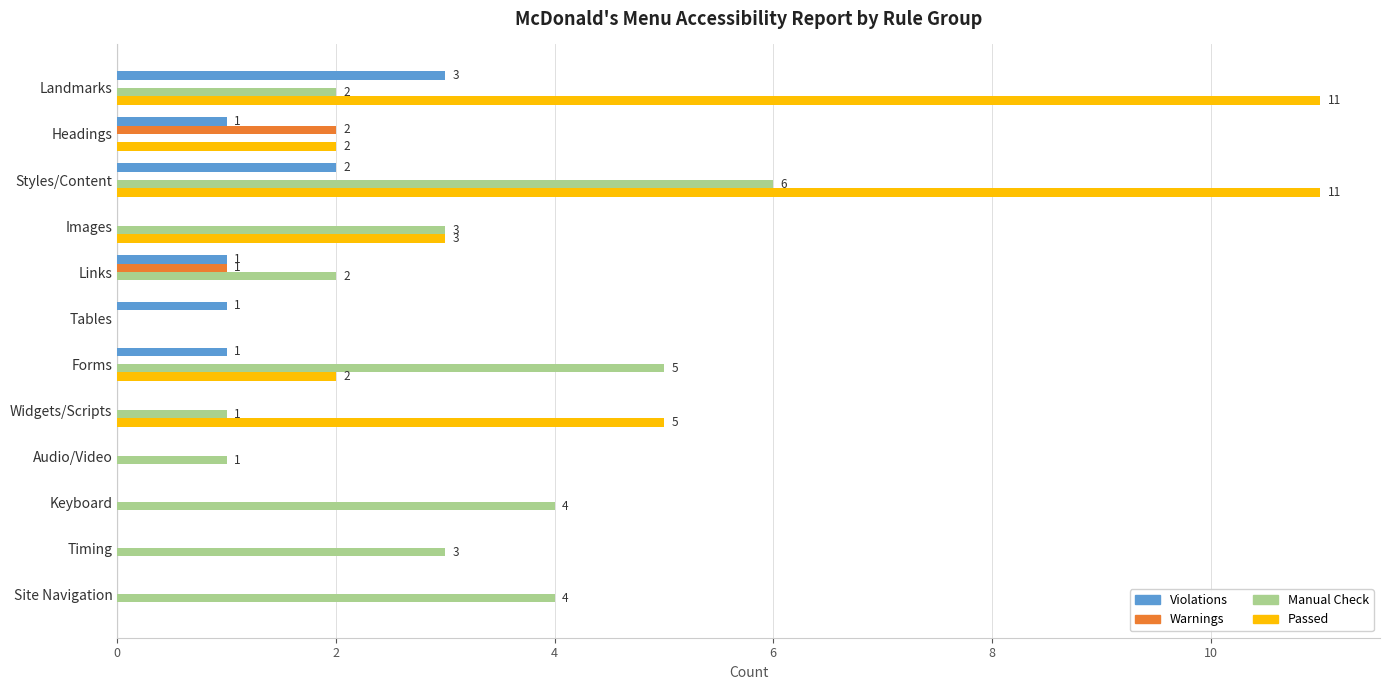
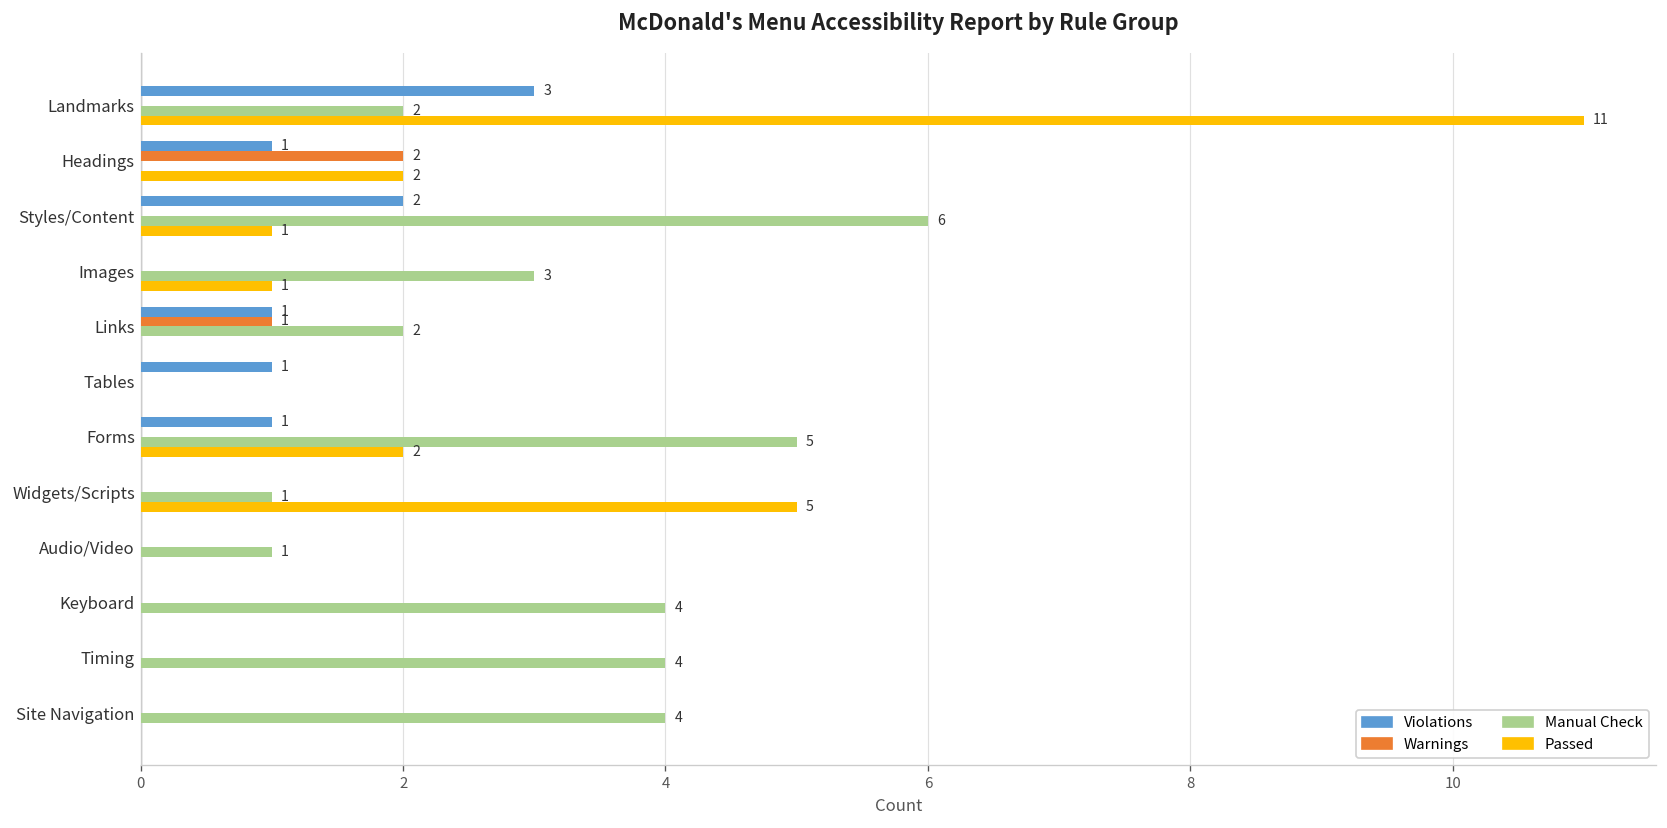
  {
    "Violations": {
      "Landmarks": 3,
      "Headings": 1,
      "Styles/Content": 2,
      "Tables": 1,
      "Forms": 1
    },
    "Warnings": {
      "Headings": 2
    },
    "Manual Check": {
      "Landmarks": 2,
      "Styles/Content": 6,
      "Images": 3,
      "Links": 2,
      "Forms": 5,
      "Widgets/Scripts": 1,
      "Audio/Video": 1,
      "Keyboard": 4,
-     "Timing": 3,
+     "Timing": 4,
      "Site Navigation": 4
    },
    "Passed": {
      "Landmarks": 11,
      "Headings": 2,
-     "Styles/Content": 11,
-     "Images": 3,
+     "Styles/Content": 1,
+     "Images": 1,
      "Forms": 2,
      "Widgets/Scripts": 5
    }
  }
